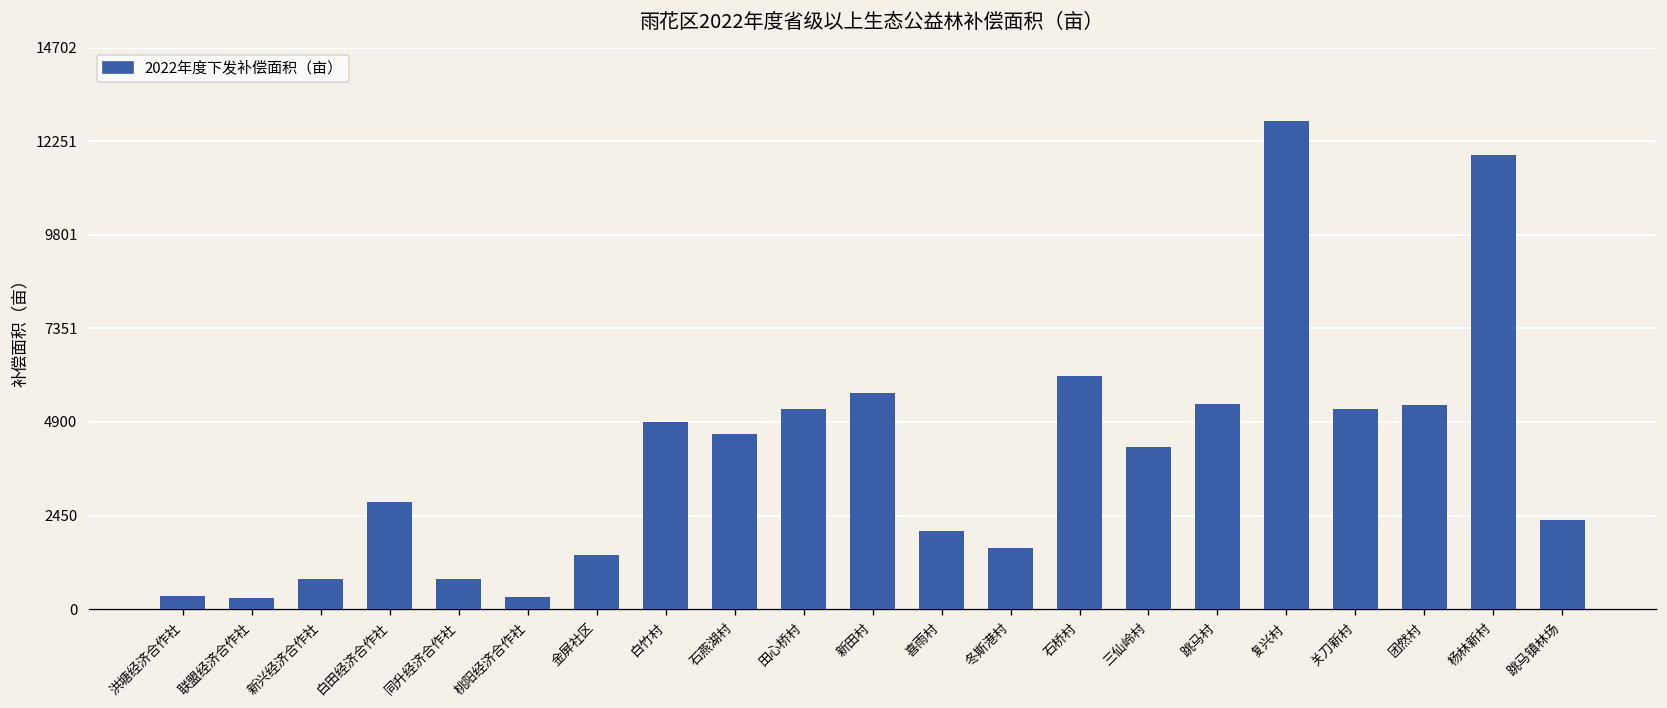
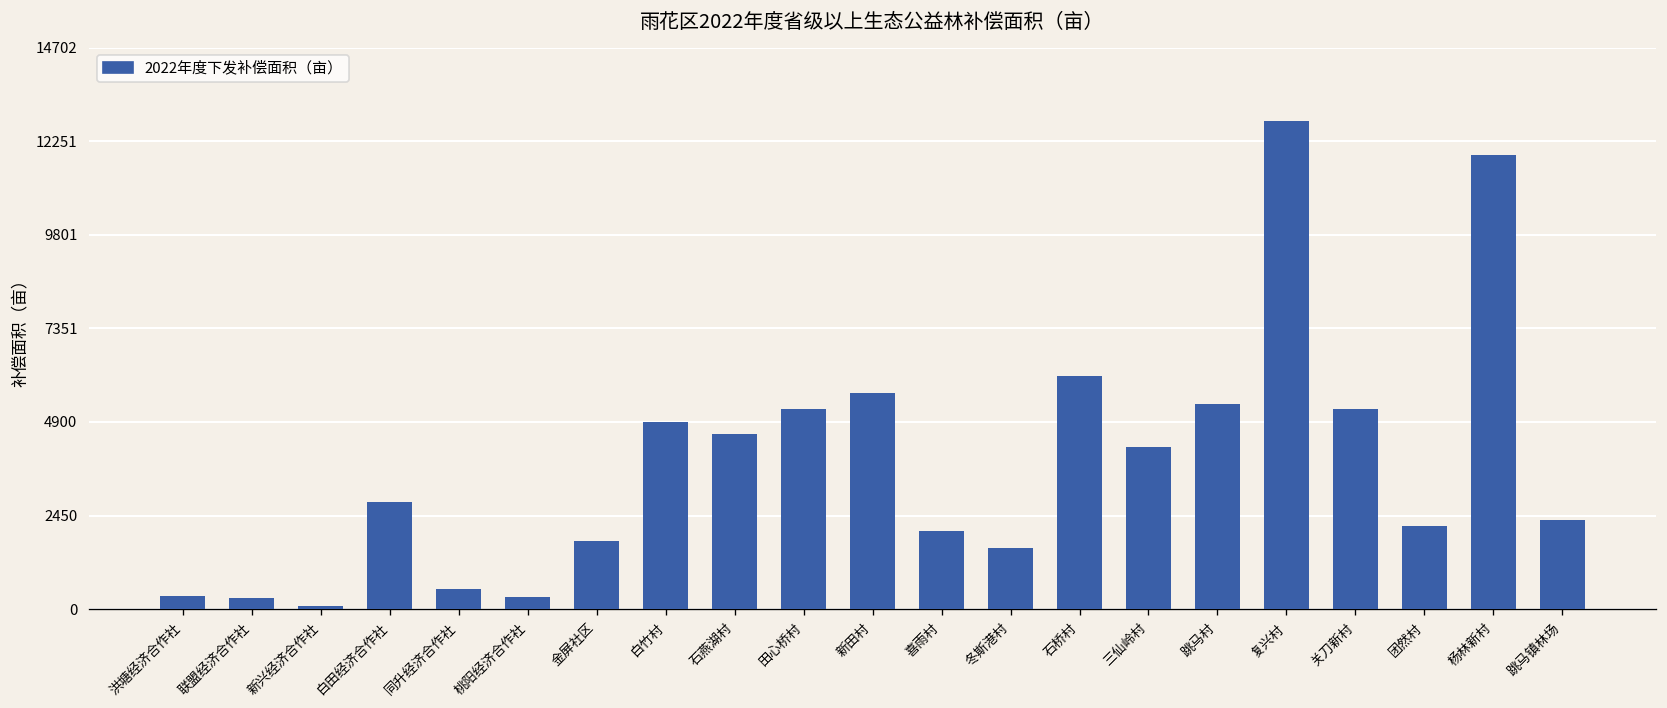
  {
    "洪塘经济合作社": 300,
    "联盟经济合作社": 300,
-   "新兴经济合作社": 800,
+   "新兴经济合作社": 100,
    "白田经济合作社": 2800,
-   "同升经济合作社": 800,
+   "同升经济合作社": 500,
    "桃阳经济合作社": 300,
-   "金屏社区": 1400,
+   "金屏社区": 1800,
    "白竹村": 4900,
    "石燕湖村": 4600,
    "田心桥村": 5200,
    "新田村": 5700,
    "喜雨村": 2000,
    "冬斯港村": 1600,
    "石桥村": 6100,
    "三仙岭村": 4300,
    "跳马村": 5400,
    "复兴村": 12800,
    "关刀新村": 5200,
-   "团然村": 5300,
+   "团然村": 2200,
    "杨林新村": 11900,
    "跳马镇林场": 2300
  }
